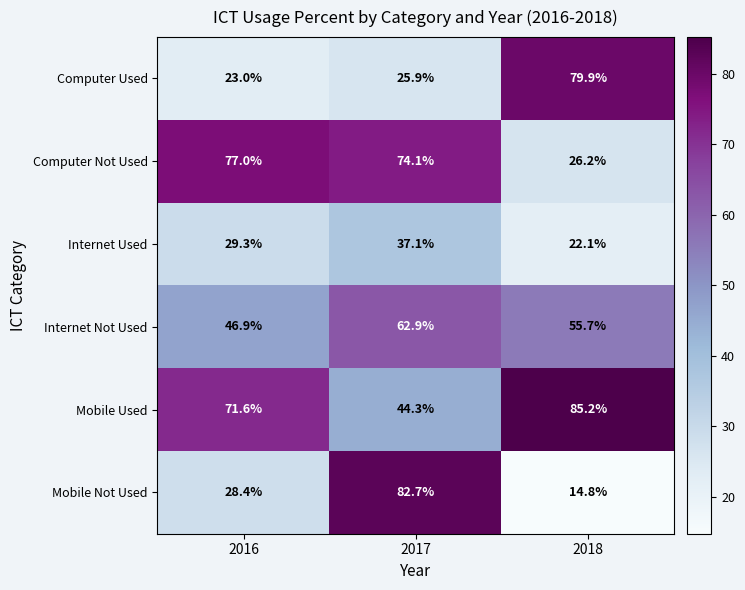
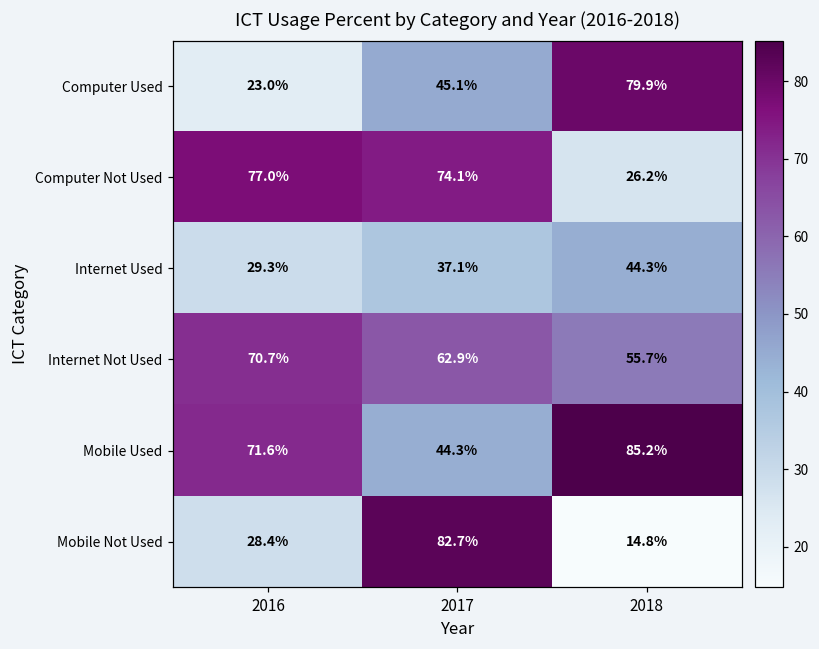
  {
    "Computer Used": {
      "2016": "23.0%",
-     "2017": "25.9%",
+     "2017": "45.1%",
      "2018": "79.9%"
    },
    "Computer Not Used": {
      "2016": "77.0%",
      "2017": "74.1%",
      "2018": "26.2%"
    },
    "Internet Used": {
      "2016": "29.3%",
      "2017": "37.1%",
-     "2018": "22.1%"
+     "2018": "44.3%"
    },
    "Internet Not Used": {
-     "2016": "46.9%",
+     "2016": "70.7%",
      "2017": "62.9%",
      "2018": "55.7%"
    },
    "Mobile Used": {
      "2016": "71.6%",
      "2017": "44.3%",
      "2018": "85.2%"
    },
    "Mobile Not Used": {
      "2016": "28.4%",
      "2017": "82.7%",
      "2018": "14.8%"
    }
  }
